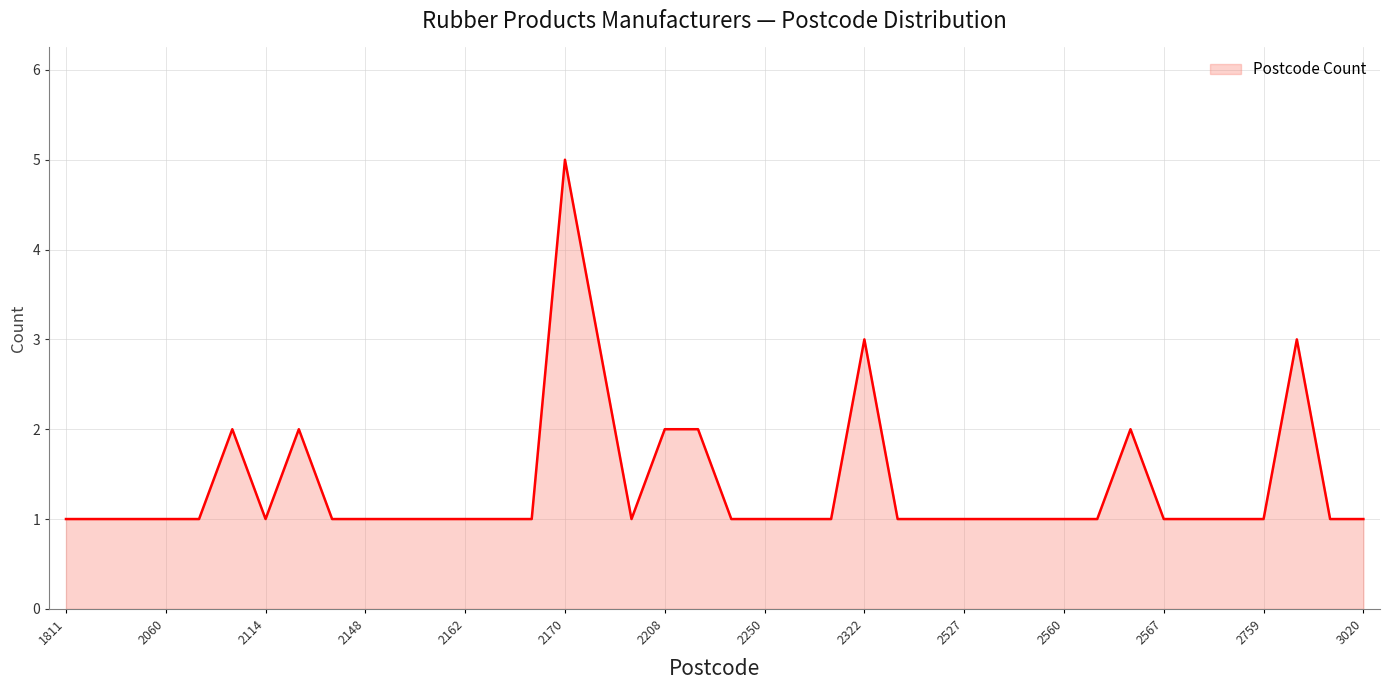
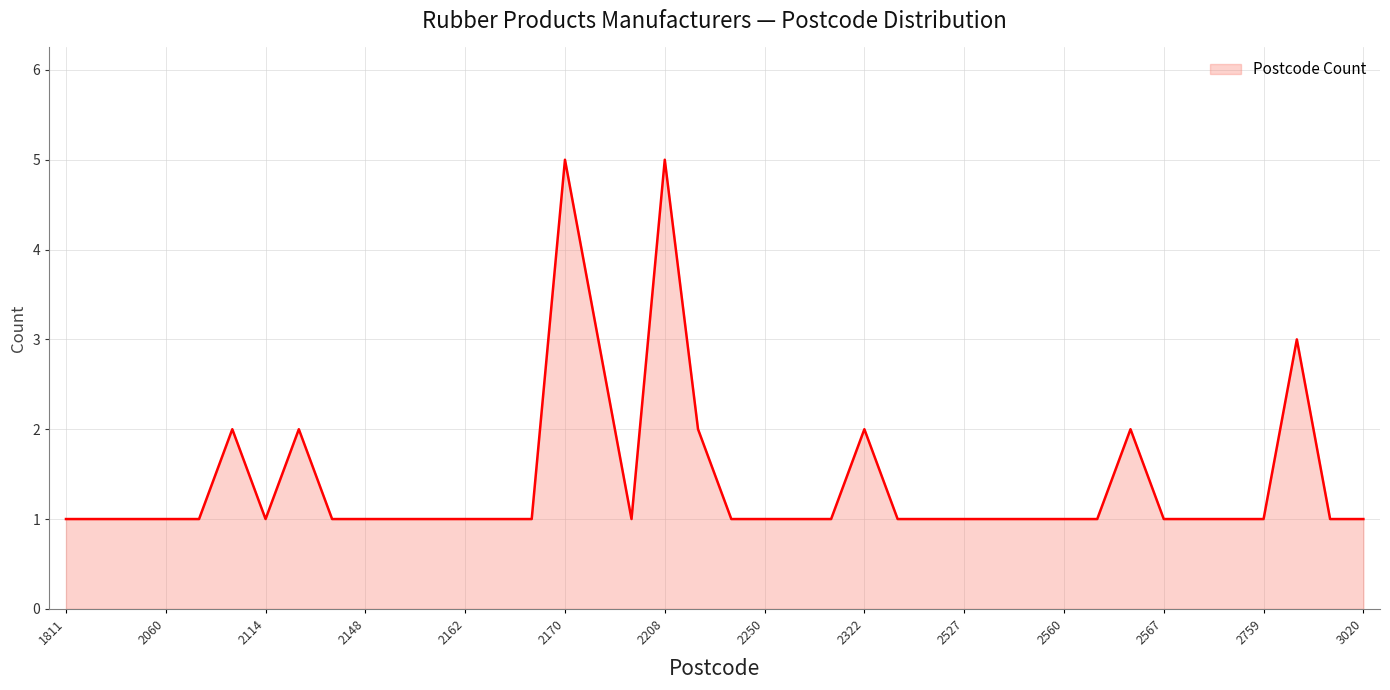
  {
    "1811": 1,
    "2060": 1,
    "2114": 1,
    "2148": 1,
    "2162": 1,
    "2170": 5,
-   "2208": 2,
+   "2208": 5,
    "2250": 1,
-   "2322": 3,
+   "2322": 2,
    "2527": 1,
    "2560": 1,
    "2567": 1,
    "2759": 1,
    "3020": 1
  }
